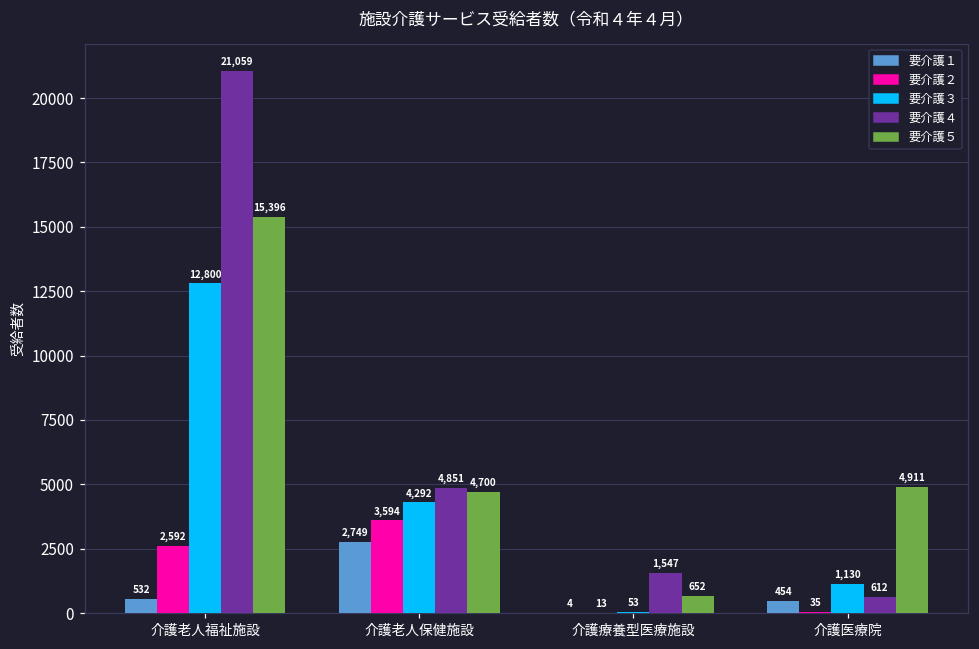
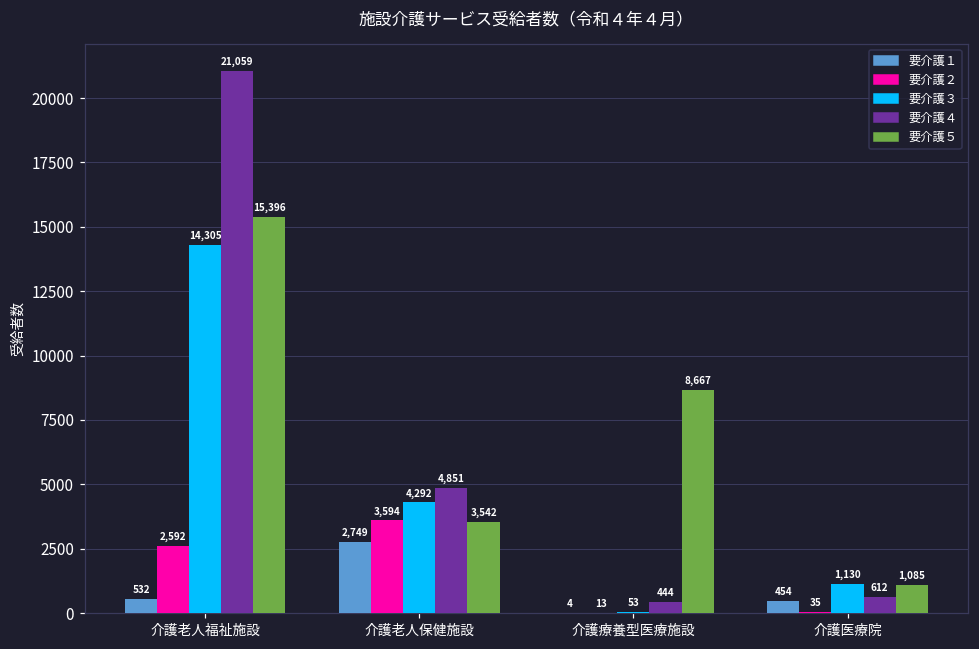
  {
    "要介護１": {
      "介護老人福祉施設": "532",
      "介護老人保健施設": "2,749",
      "介護療養型医療施設": "4",
      "介護医療院": "454"
    },
    "要介護２": {
      "介護老人福祉施設": "2,592",
      "介護老人保健施設": "3,594",
      "介護療養型医療施設": "13",
      "介護医療院": "35"
    },
    "要介護３": {
-     "介護老人福祉施設": "12,800",
+     "介護老人福祉施設": "14,305",
      "介護老人保健施設": "4,292",
      "介護療養型医療施設": "53",
      "介護医療院": "1,130"
    },
    "要介護４": {
      "介護老人福祉施設": "21,059",
      "介護老人保健施設": "4,851",
-     "介護療養型医療施設": "1,547",
+     "介護療養型医療施設": "444",
      "介護医療院": "612"
    },
    "要介護５": {
      "介護老人福祉施設": "15,396",
-     "介護老人保健施設": "4,700",
-     "介護療養型医療施設": "652",
-     "介護医療院": "4,911"
+     "介護老人保健施設": "3,542",
+     "介護療養型医療施設": "8,667",
+     "介護医療院": "1,085"
    }
  }
